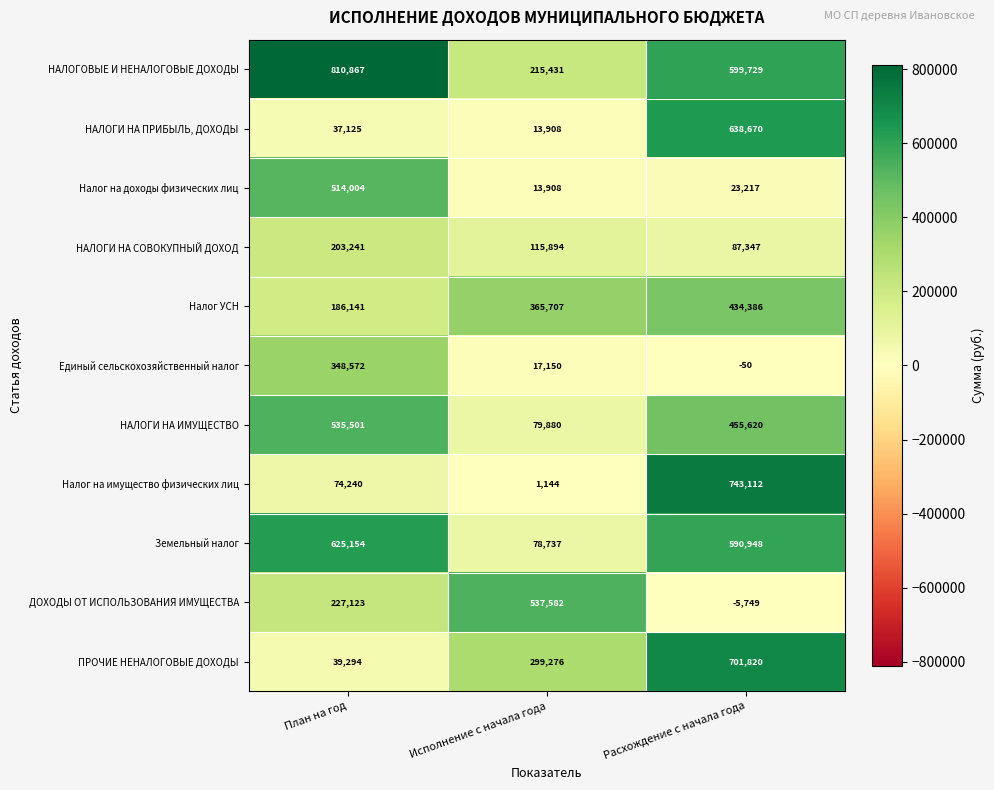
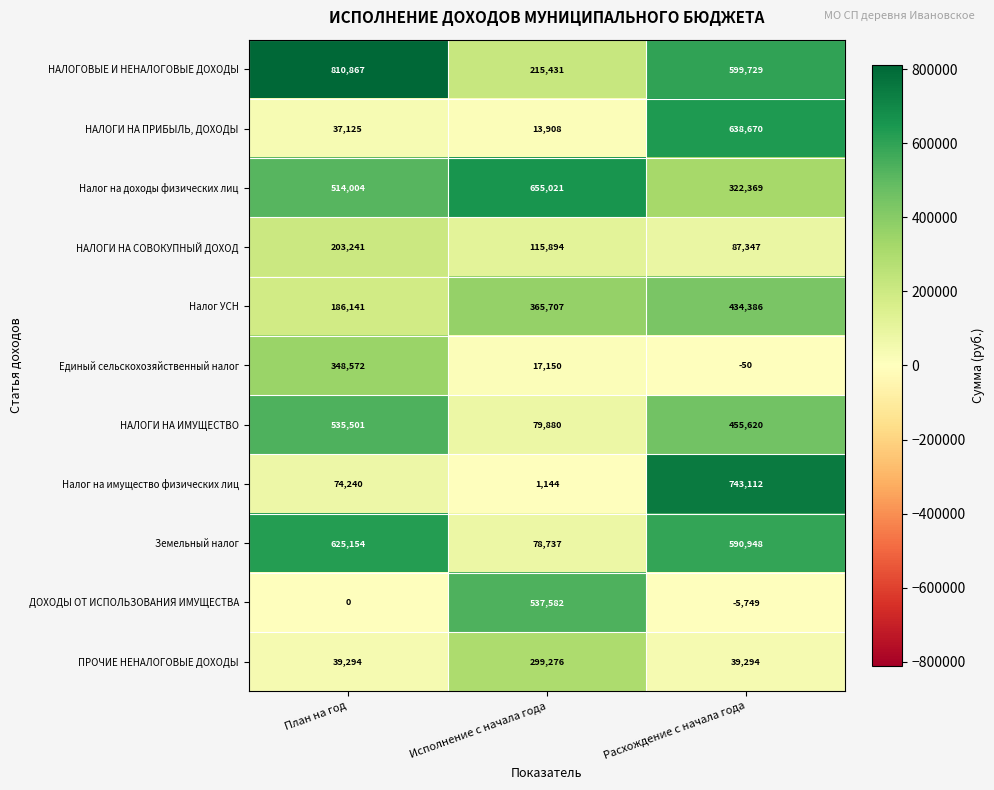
  {
    "НАЛОГОВЫЕ И НЕНАЛОГОВЫЕ ДОХОДЫ": {
      "План на год": "810,867",
      "Исполнение с начала года": "215,431",
      "Расхождение с начала года": "599,729"
    },
    "НАЛОГИ НА ПРИБЫЛЬ, ДОХОДЫ": {
      "План на год": "37,125",
      "Исполнение с начала года": "13,908",
      "Расхождение с начала года": "638,670"
    },
    "Налог на доходы физических лиц": {
      "План на год": "514,004",
-     "Исполнение с начала года": "13,908",
-     "Расхождение с начала года": "23,217"
+     "Исполнение с начала года": "655,021",
+     "Расхождение с начала года": "322,369"
    },
    "НАЛОГИ НА СОВОКУПНЫЙ ДОХОД": {
      "План на год": "203,241",
      "Исполнение с начала года": "115,894",
      "Расхождение с начала года": "87,347"
    },
    "Налог УСН": {
      "План на год": "186,141",
      "Исполнение с начала года": "365,707",
      "Расхождение с начала года": "434,386"
    },
    "Единый сельскохозяйственный налог": {
      "План на год": "348,572",
      "Исполнение с начала года": "17,150",
      "Расхождение с начала года": "-50"
    },
    "НАЛОГИ НА ИМУЩЕСТВО": {
      "План на год": "535,501",
      "Исполнение с начала года": "79,880",
      "Расхождение с начала года": "455,620"
    },
    "Налог на имущество физических лиц": {
      "План на год": "74,240",
      "Исполнение с начала года": "1,144",
      "Расхождение с начала года": "743,112"
    },
    "Земельный налог": {
      "План на год": "625,154",
      "Исполнение с начала года": "78,737",
      "Расхождение с начала года": "590,948"
    },
    "ДОХОДЫ ОТ ИСПОЛЬЗОВАНИЯ ИМУЩЕСТВА": {
-     "План на год": "227,123",
+     "План на год": "0",
      "Исполнение с начала года": "537,582",
      "Расхождение с начала года": "-5,749"
    },
    "ПРОЧИЕ НЕНАЛОГОВЫЕ ДОХОДЫ": {
      "План на год": "39,294",
      "Исполнение с начала года": "299,276",
-     "Расхождение с начала года": "701,820"
+     "Расхождение с начала года": "39,294"
    }
  }
